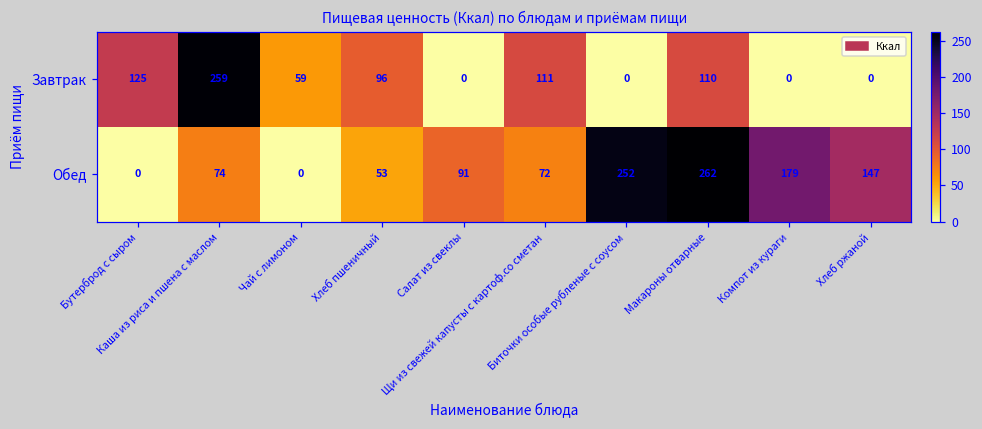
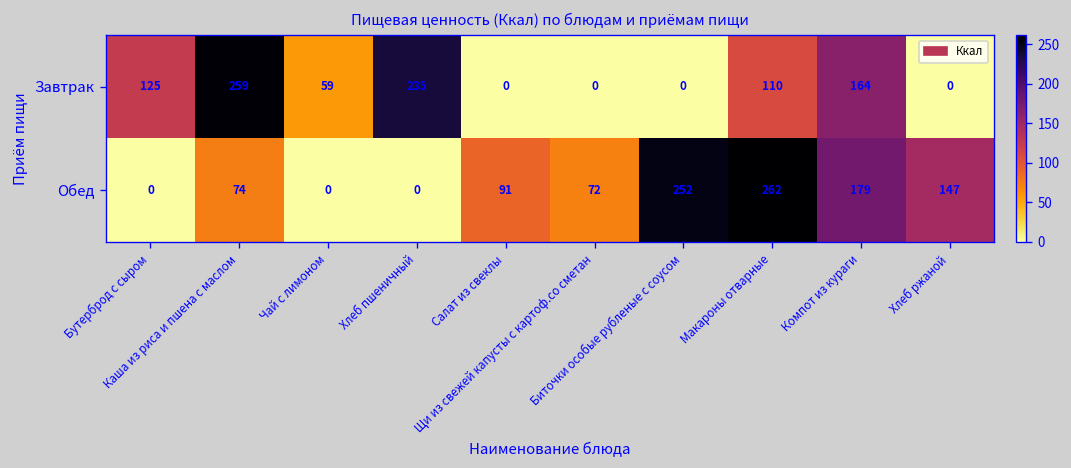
  {
    "Завтрак": {
      "Бутерброд с сыром": 125,
      "Каша из риса и пшена с маслом": 259,
      "Чай с лимоном": 59,
-     "Хлеб пшеничный": 96,
+     "Хлеб пшеничный": 235,
      "Салат из свеклы": 0,
-     "Щи из свежей капусты с картоф.со сметан": 111,
+     "Щи из свежей капусты с картоф.со сметан": 0,
      "Биточки особые рубленые с соусом": 0,
      "Макароны отварные": 110,
-     "Компот из кураги": 0,
+     "Компот из кураги": 164,
      "Хлеб ржаной": 0
    },
    "Обед": {
      "Бутерброд с сыром": 0,
      "Каша из риса и пшена с маслом": 74,
      "Чай с лимоном": 0,
-     "Хлеб пшеничный": 53,
+     "Хлеб пшеничный": 0,
      "Салат из свеклы": 91,
      "Щи из свежей капусты с картоф.со сметан": 72,
      "Биточки особые рубленые с соусом": 252,
      "Макароны отварные": 262,
      "Компот из кураги": 179,
      "Хлеб ржаной": 147
    }
  }
